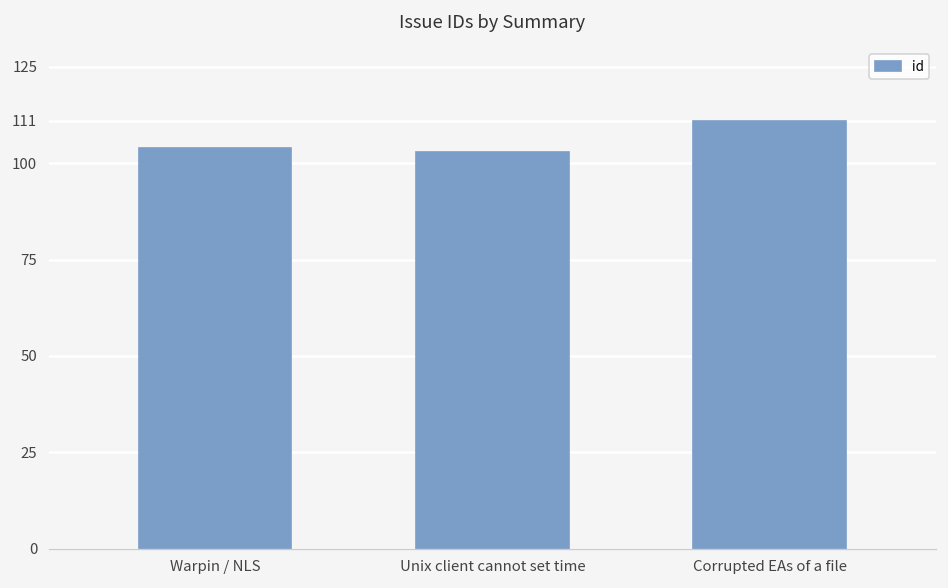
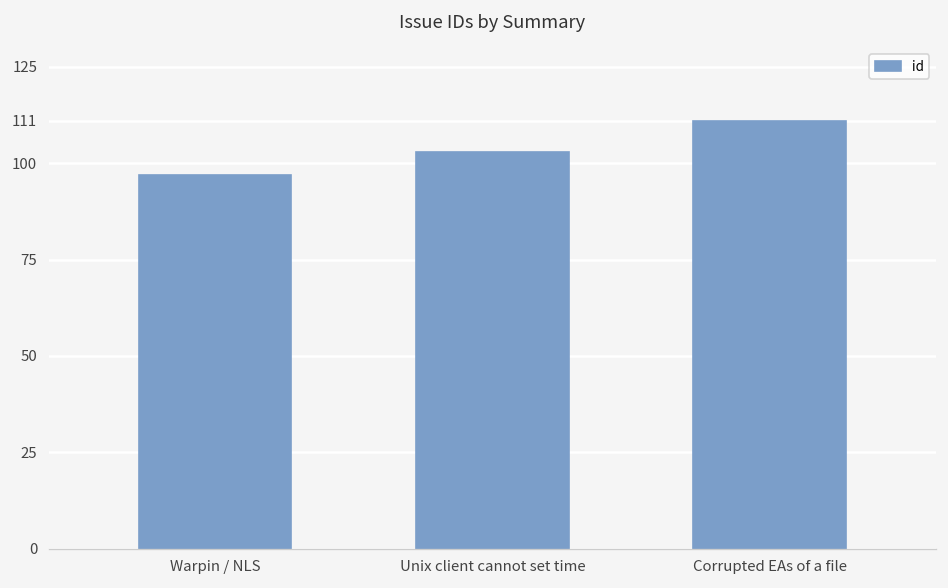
  {
-   "Warpin / NLS": 104,
+   "Warpin / NLS": 97,
    "Unix client cannot set time": 103,
    "Corrupted EAs of a file": 111
  }
